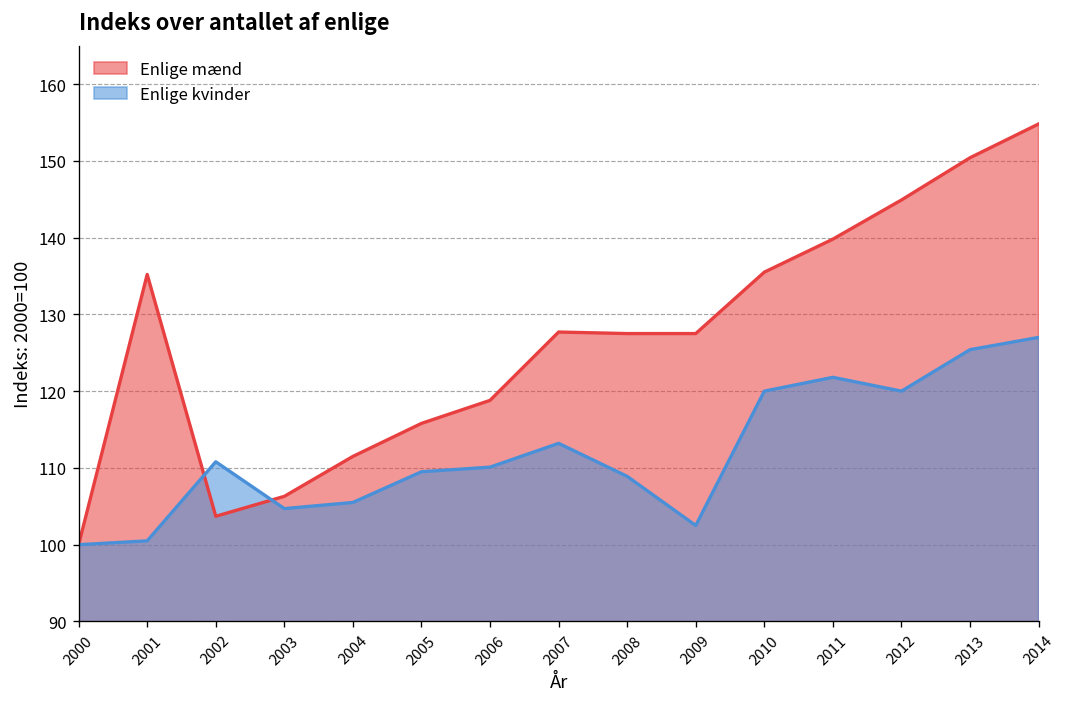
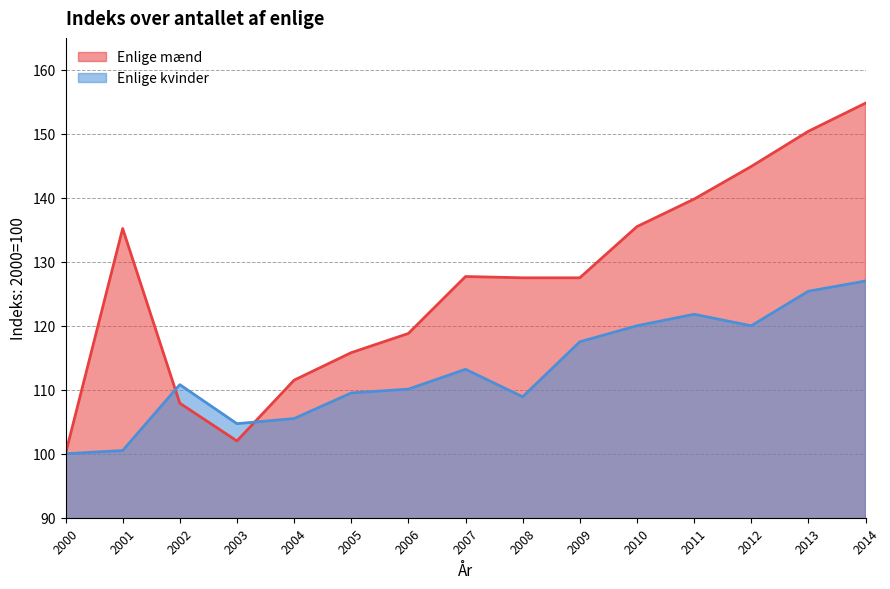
  {
    "Enlige mænd": {
      "2001": 135,
-     "2002": 104,
-     "2003": 106,
+     "2002": 108,
+     "2003": 102,
      "2004": 112,
      "2005": 116,
      "2006": 119,
      "2007": 128,
      "2008": 128,
      "2009": 128,
      "2010": 136,
      "2011": 140,
      "2012": 145,
      "2013": 150,
      "2014": 155
    },
    "Enlige kvinder": {
      "2001": 101,
      "2002": 111,
      "2003": 105,
      "2004": 106,
      "2005": 110,
      "2006": 110,
      "2007": 113,
      "2008": 109,
-     "2009": 103,
+     "2009": 118,
      "2010": 120,
      "2011": 122,
      "2012": 120,
      "2013": 125,
      "2014": 127
    }
  }
